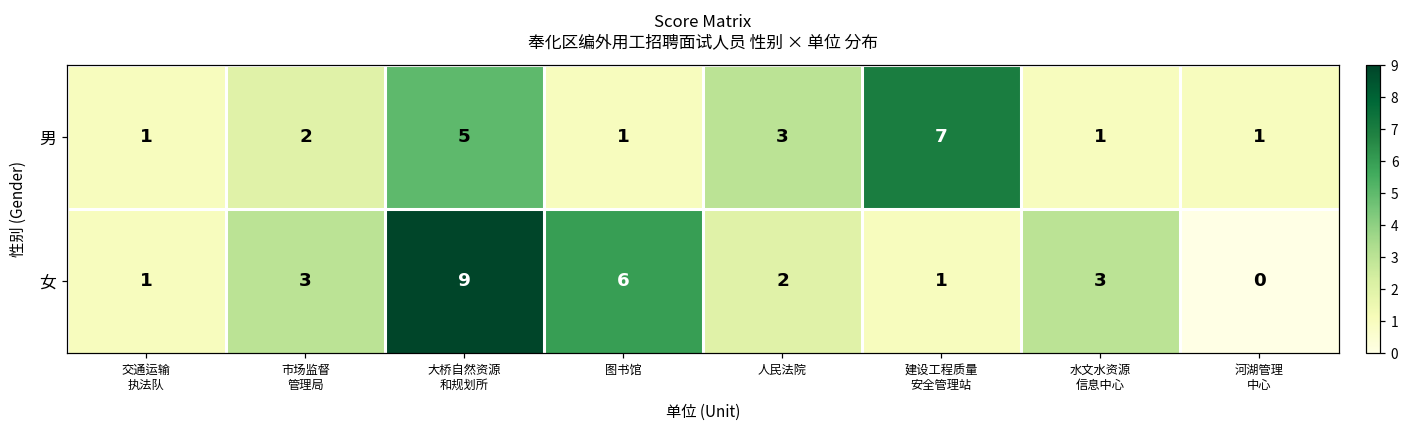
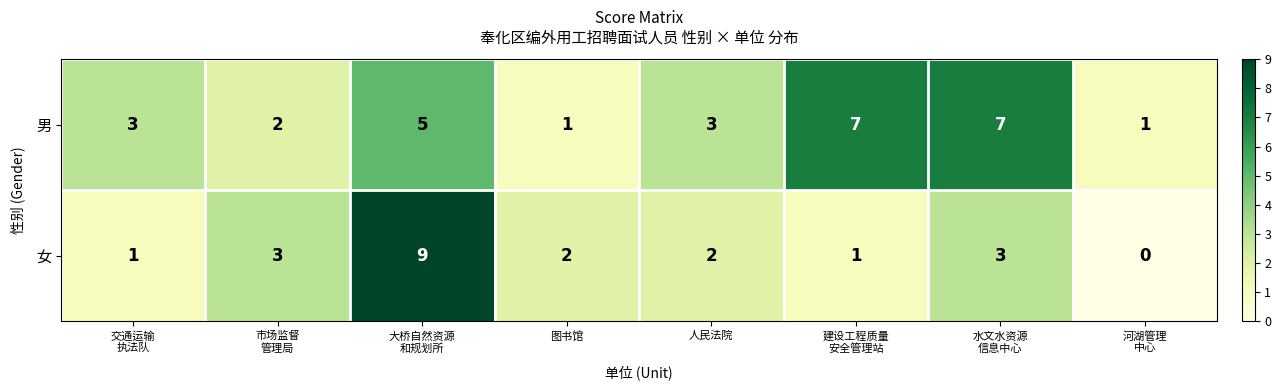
  {
    "男": {
-     "交通运输 执法队": 1,
+     "交通运输 执法队": 3,
      "市场监督 管理局": 2,
      "大桥自然资源 和规划所": 5,
      "图书馆": 1,
      "人民法院": 3,
      "建设工程质量 安全管理站": 7,
-     "水文水资源 信息中心": 1,
+     "水文水资源 信息中心": 7,
      "河湖管理 中心": 1
    },
    "女": {
      "交通运输 执法队": 1,
      "市场监督 管理局": 3,
      "大桥自然资源 和规划所": 9,
-     "图书馆": 6,
+     "图书馆": 2,
      "人民法院": 2,
      "建设工程质量 安全管理站": 1,
      "水文水资源 信息中心": 3,
      "河湖管理 中心": 0
    }
  }
